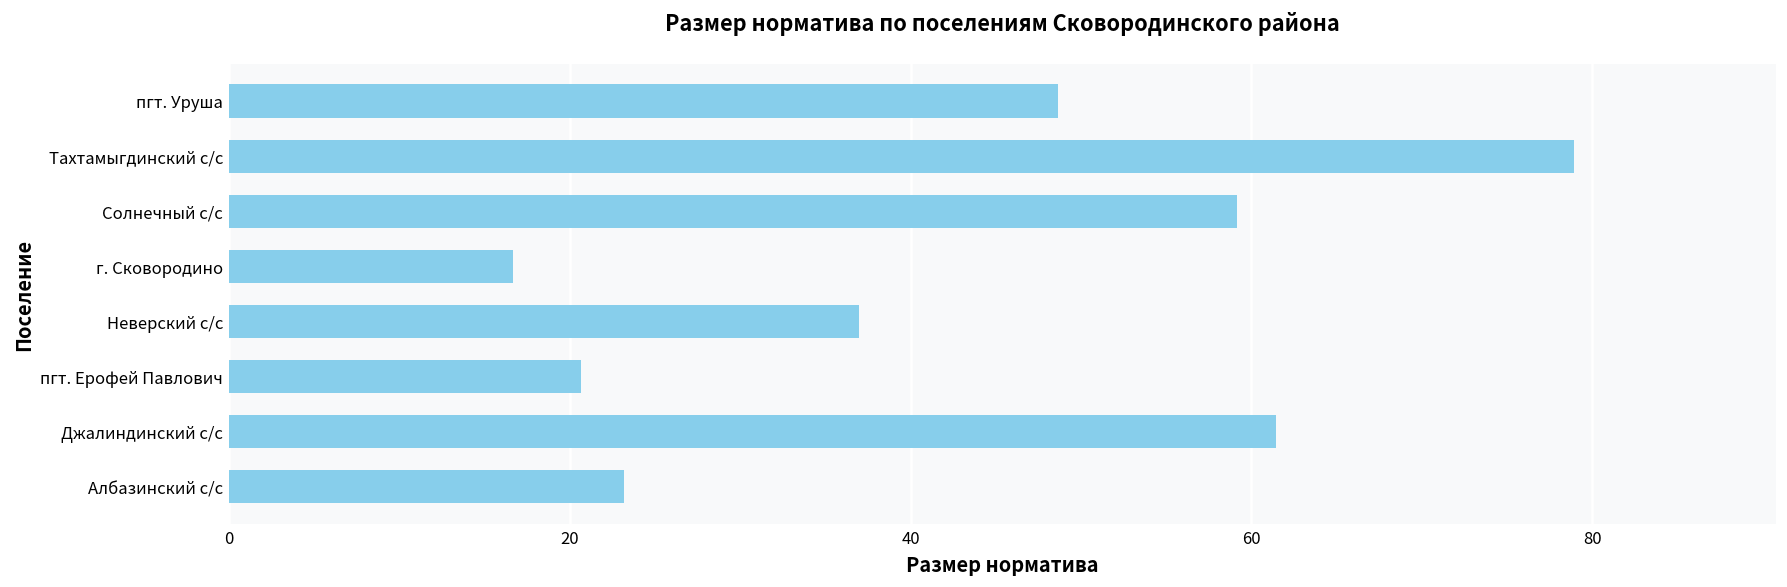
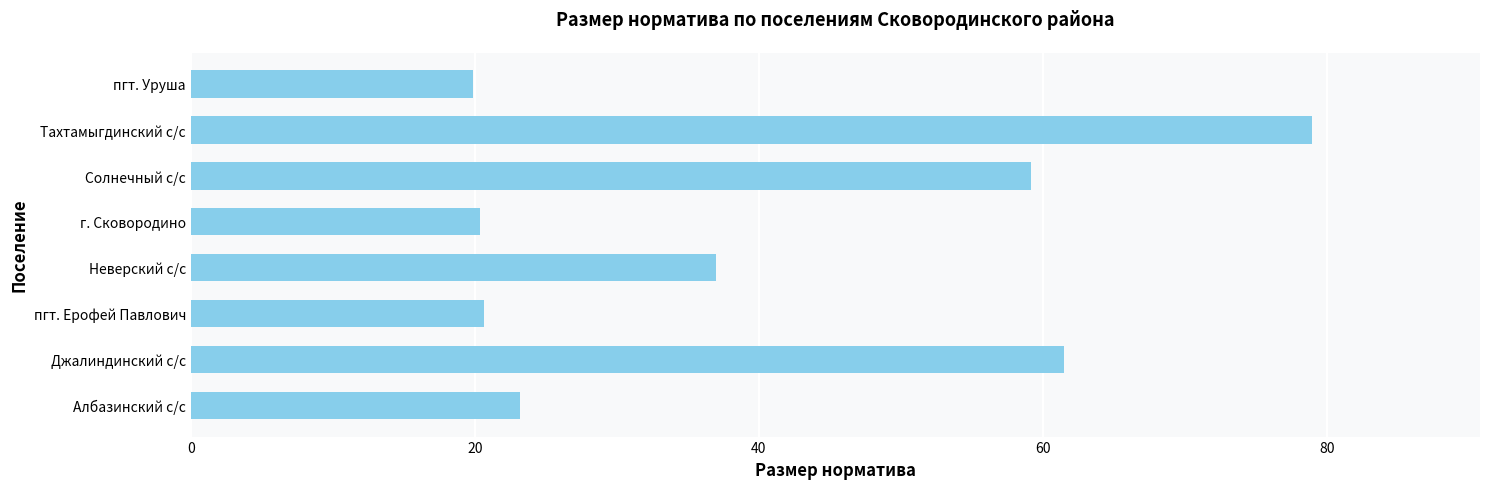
  {
-   "пгт. Уруша": 48.7,
+   "пгт. Уруша": 19.9,
    "Тахтамыгдинский с/с": 78.9,
    "Солнечный с/с": 59.1,
-   "г. Сковородино": 16.7,
+   "г. Сковородино": 20.3,
    "Неверский с/с": 37.0,
    "пгт. Ерофей Павлович": 20.7,
    "Джалиндинский с/с": 61.5,
    "Албазинский с/с": 23.2
  }
